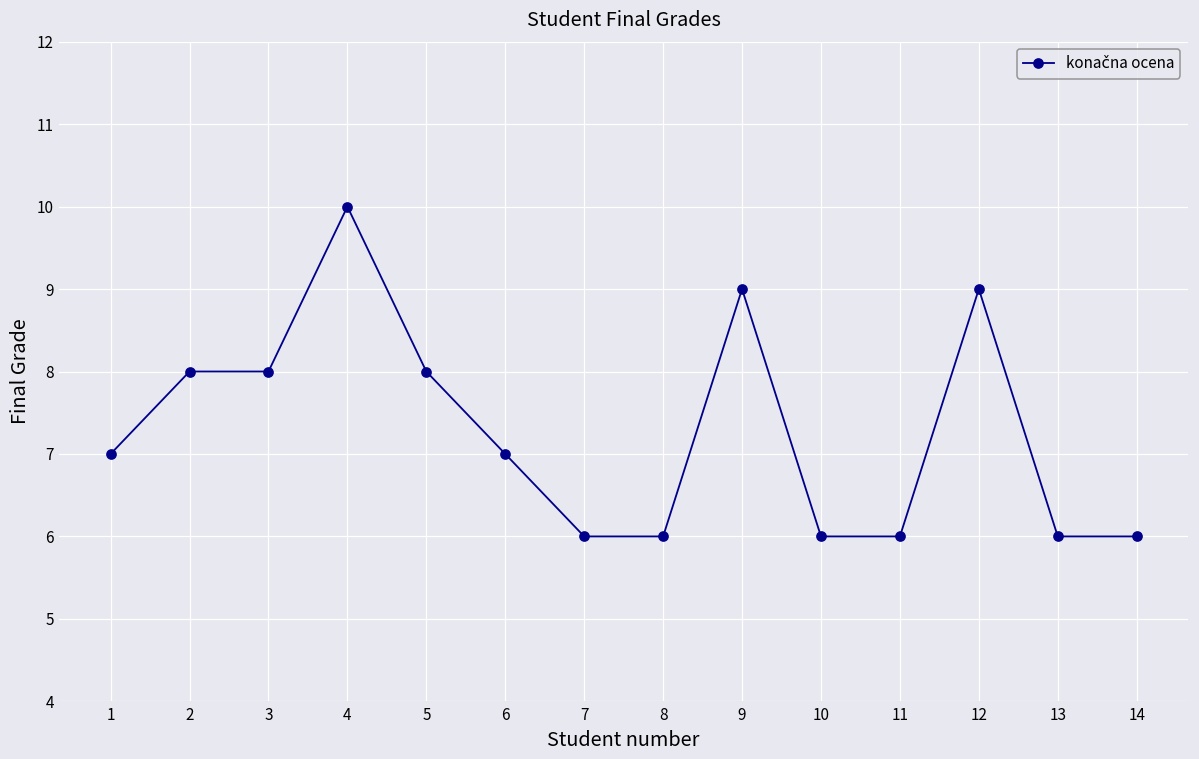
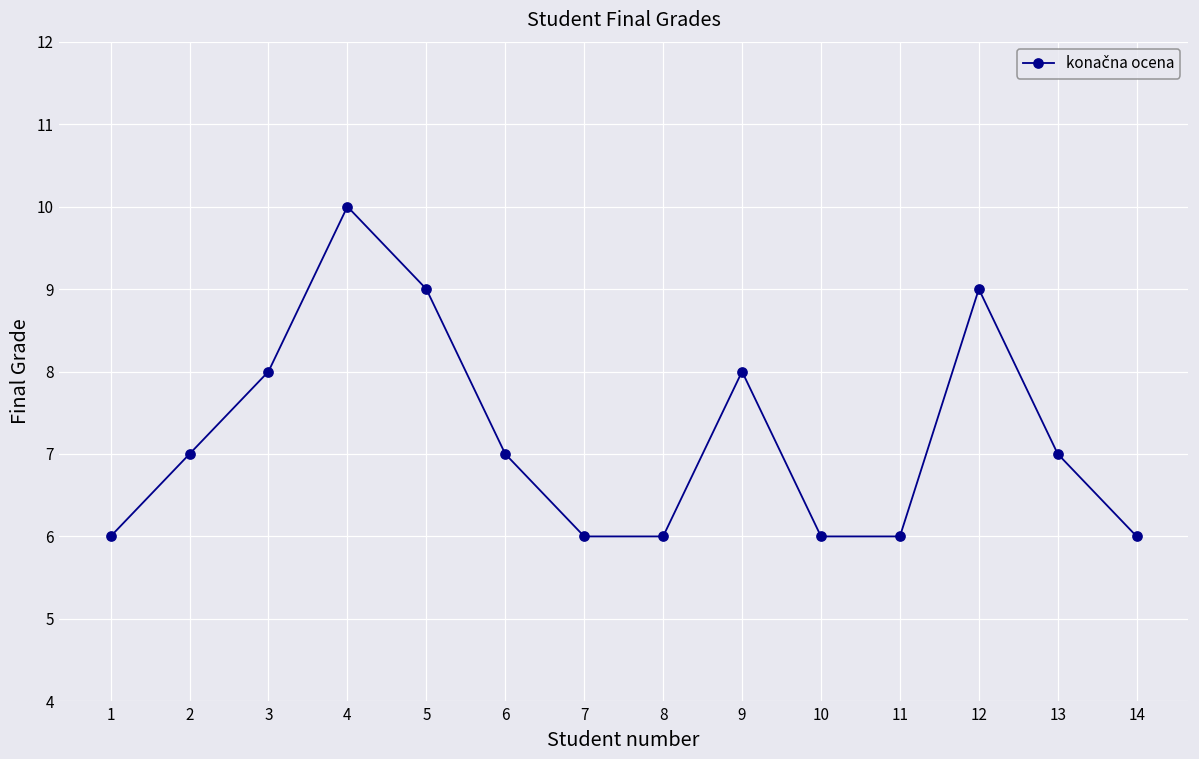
  {
-   "1": 7,
-   "2": 8,
+   "1": 6,
+   "2": 7,
    "3": 8,
    "4": 10,
-   "5": 8,
+   "5": 9,
    "6": 7,
    "7": 6,
    "8": 6,
-   "9": 9,
+   "9": 8,
    "10": 6,
    "11": 6,
    "12": 9,
-   "13": 6,
+   "13": 7,
    "14": 6
  }
